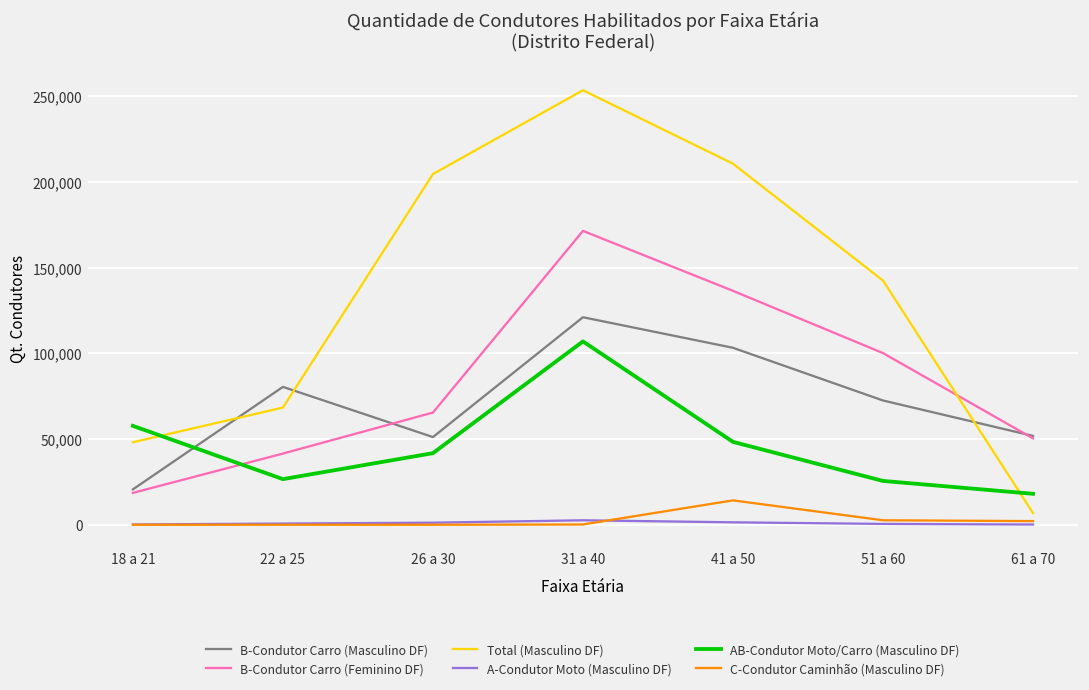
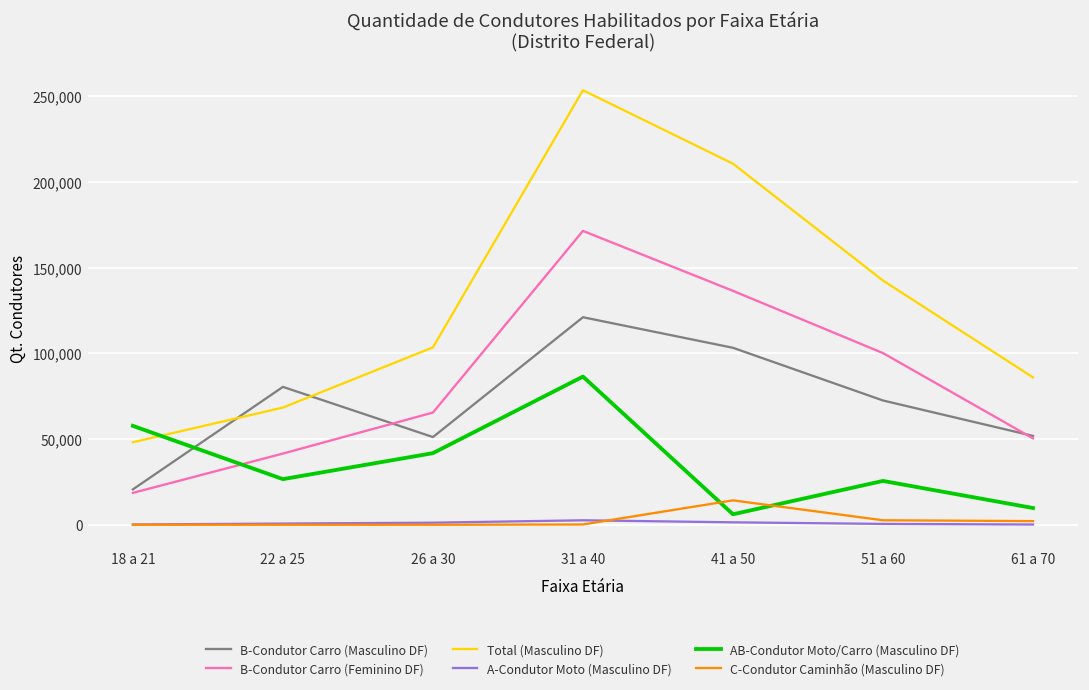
  {
    "B-Condutor Carro (Masculino DF)": {
      "18 a 21": "21,000",
      "22 a 25": "80,000",
      "26 a 30": "51,000",
      "31 a 40": "121,000",
      "41 a 50": "103,000",
      "51 a 60": "72,000"
    },
    "B-Condutor Carro (Feminino DF)": {
      "18 a 21": "19,000",
      "22 a 25": "42,000",
      "26 a 30": "65,000",
      "31 a 40": "171,000",
      "41 a 50": "136,000",
      "51 a 60": "100,000"
    },
    "Total (Masculino DF)": {
      "18 a 21": "48,000",
      "22 a 25": "68,000",
-     "26 a 30": "205,000",
+     "26 a 30": "103,000",
      "31 a 40": "253,000",
      "41 a 50": "211,000",
      "51 a 60": "142,000",
-     "61 a 70": "7,000"
+     "61 a 70": "86,000"
    },
    "A-Condutor Moto (Masculino DF)": {
      "31 a 40": "3,000",
      "41 a 50": "1,000",
      "51 a 60": "1,000",
      "61 a 70": "0"
    },
    "AB-Condutor Moto/Carro (Masculino DF)": {
      "18 a 21": "58,000",
      "22 a 25": "27,000",
      "26 a 30": "42,000",
-     "31 a 40": "107,000",
-     "41 a 50": "48,000",
+     "31 a 40": "86,000",
+     "41 a 50": "6,000",
      "51 a 60": "26,000",
-     "61 a 70": "18,000"
+     "61 a 70": "10,000"
    },
    "C-Condutor Caminhão (Masculino DF)": {
      "31 a 40": "0",
      "41 a 50": "14,000",
      "51 a 60": "3,000",
      "61 a 70": "2,000"
    }
  }
